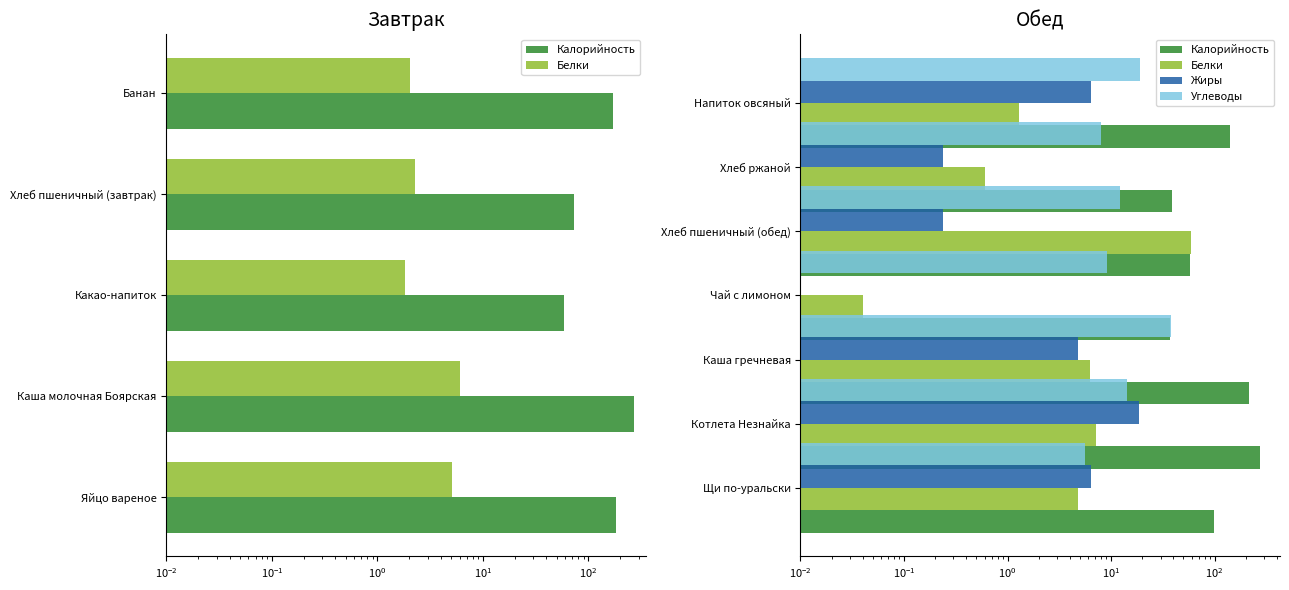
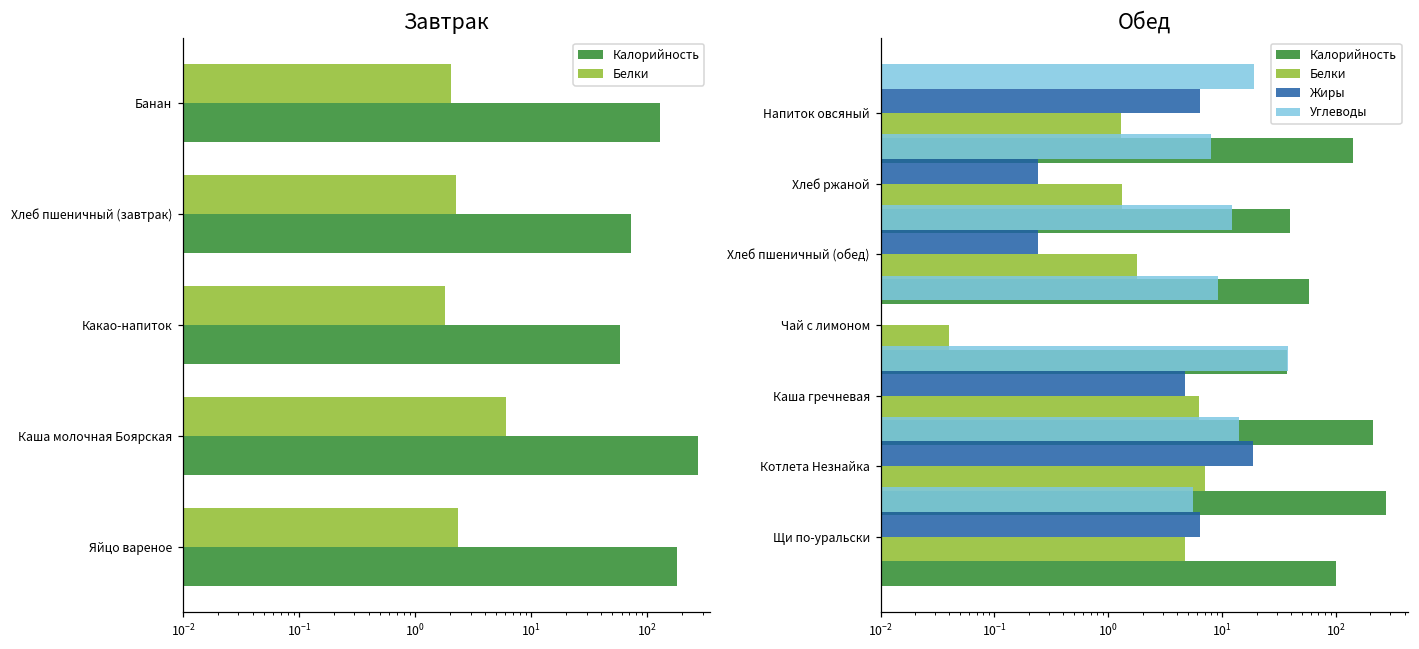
  {
    "Завтрак": {
      "Калорийность": {
-       "Банан": 170,
+       "Банан": 130,
        "Хлеб пшеничный (завтрак)": 70,
        "Какао-напиток": 60,
        "Каша молочная Боярская": 270,
        "Яйцо вареное": 180
      },
      "Белки": {
        "Банан": 2.0,
        "Хлеб пшеничный (завтрак)": 2.3,
        "Какао-напиток": 1.8,
        "Каша молочная Боярская": 6,
-       "Яйцо вареное": 5
+       "Яйцо вареное": 2.4
      }
    },
    "Обед": {
      "Белки": {
        "Напиток овсяный": 1.3,
-       "Хлеб ржаной": 0.6,
-       "Хлеб пшеничный (обед)": 60,
+       "Хлеб ржаной": 1.3,
+       "Хлеб пшеничный (обед)": 1.8,
        "Чай с лимоном": 0.040,
        "Каша гречневая": 6,
        "Котлета Незнайка": 7,
        "Щи по-уральски": 5
      },
      "Жиры": {
        "Напиток овсяный": 6,
        "Хлеб ржаной": 0.24,
        "Хлеб пшеничный (обед)": 0.24,
        "Каша гречневая": 5,
        "Котлета Незнайка": 19,
        "Щи по-уральски": 6
      }
    }
  }
